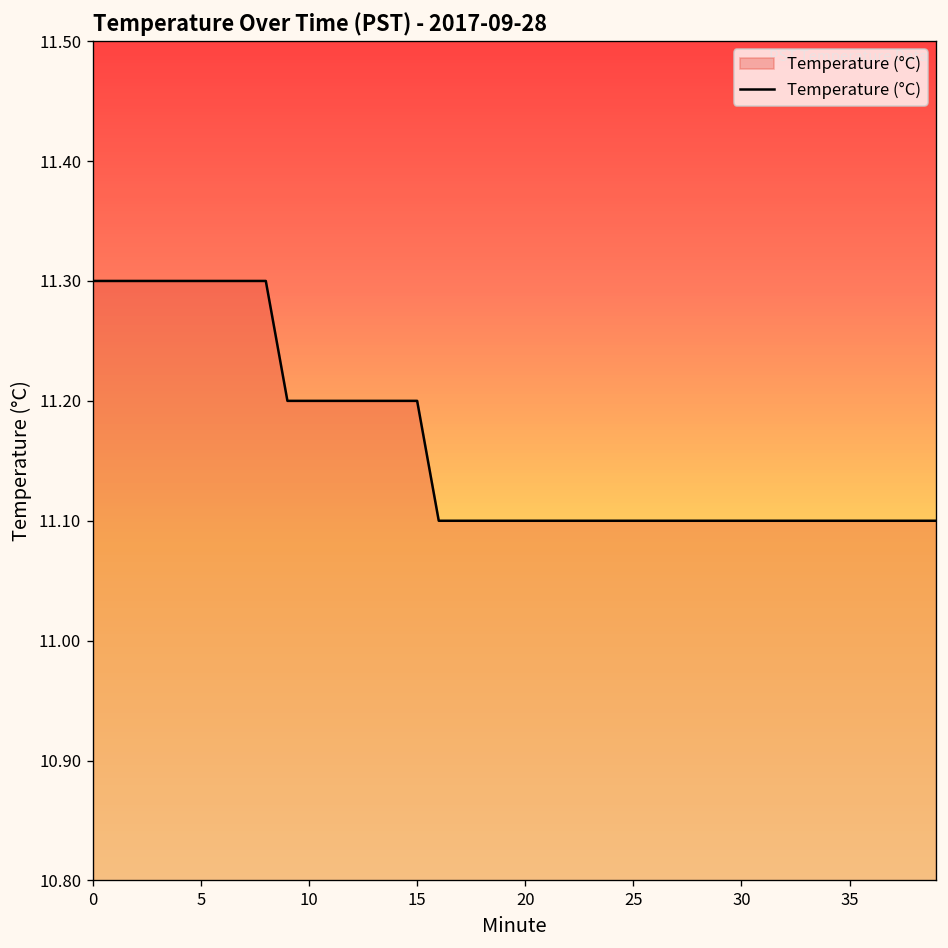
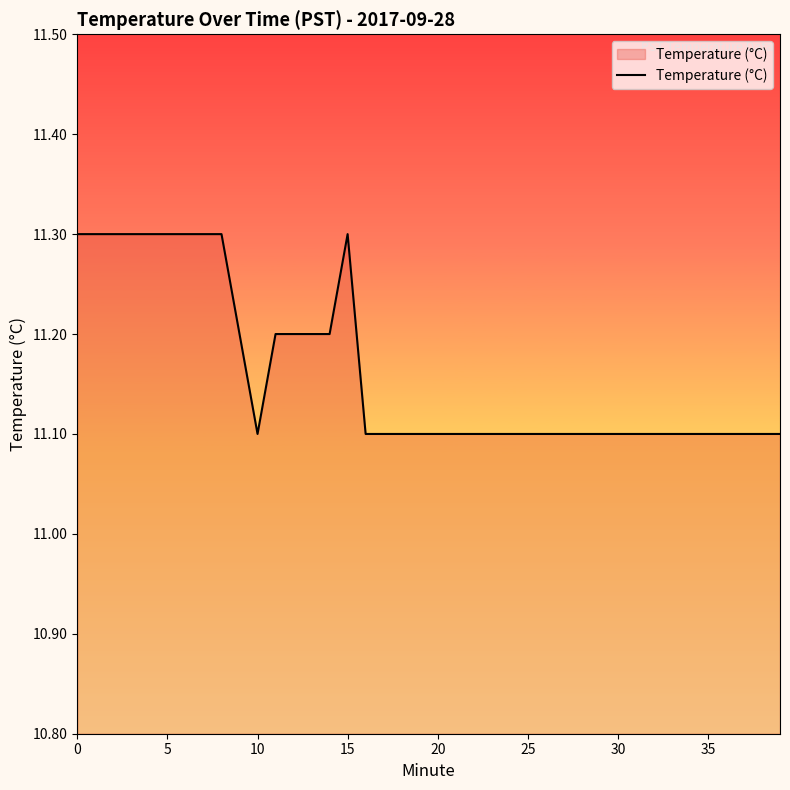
  {
    "0": 11.3,
    "5": 11.3,
-   "10": 11.2,
-   "15": 11.2,
+   "10": 11.1,
+   "15": 11.3,
    "20": 11.1,
    "25": 11.1,
    "30": 11.1,
    "35": 11.1
  }
